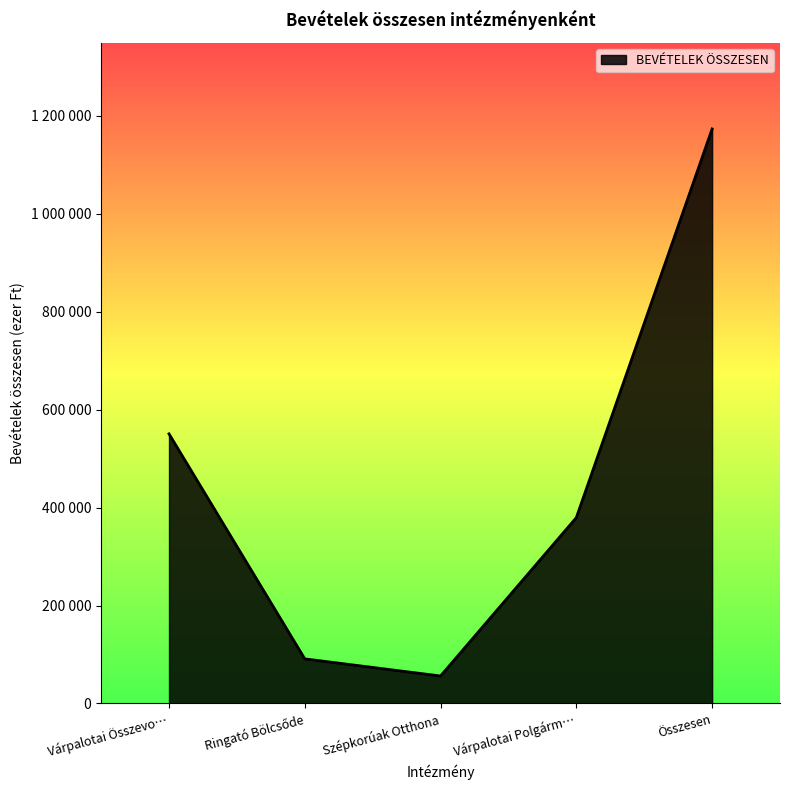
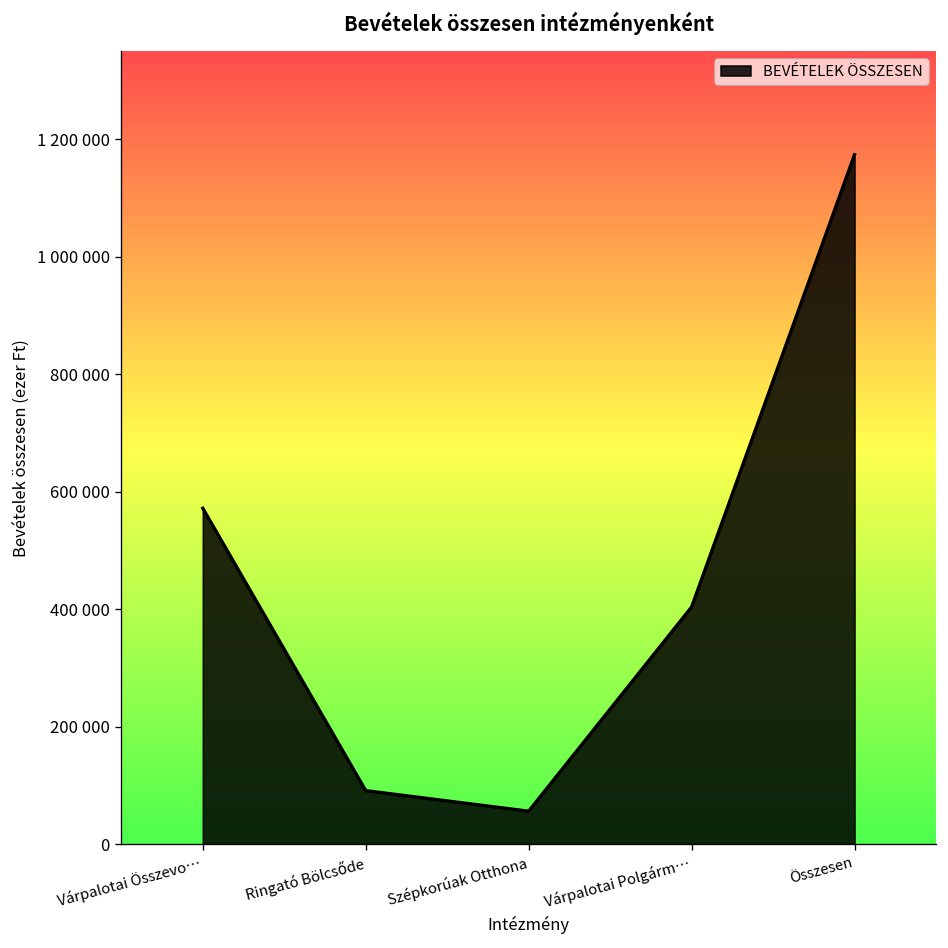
  {
-   "Várpalotai Összevo…": 550000,
+   "Várpalotai Összevo…": 570000,
    "Ringató Bölcsőde": 90000,
    "Szépkorúak Otthona": 60000,
-   "Várpalotai Polgárm…": 380000,
+   "Várpalotai Polgárm…": 400000,
    "Összesen": 1170000
  }
